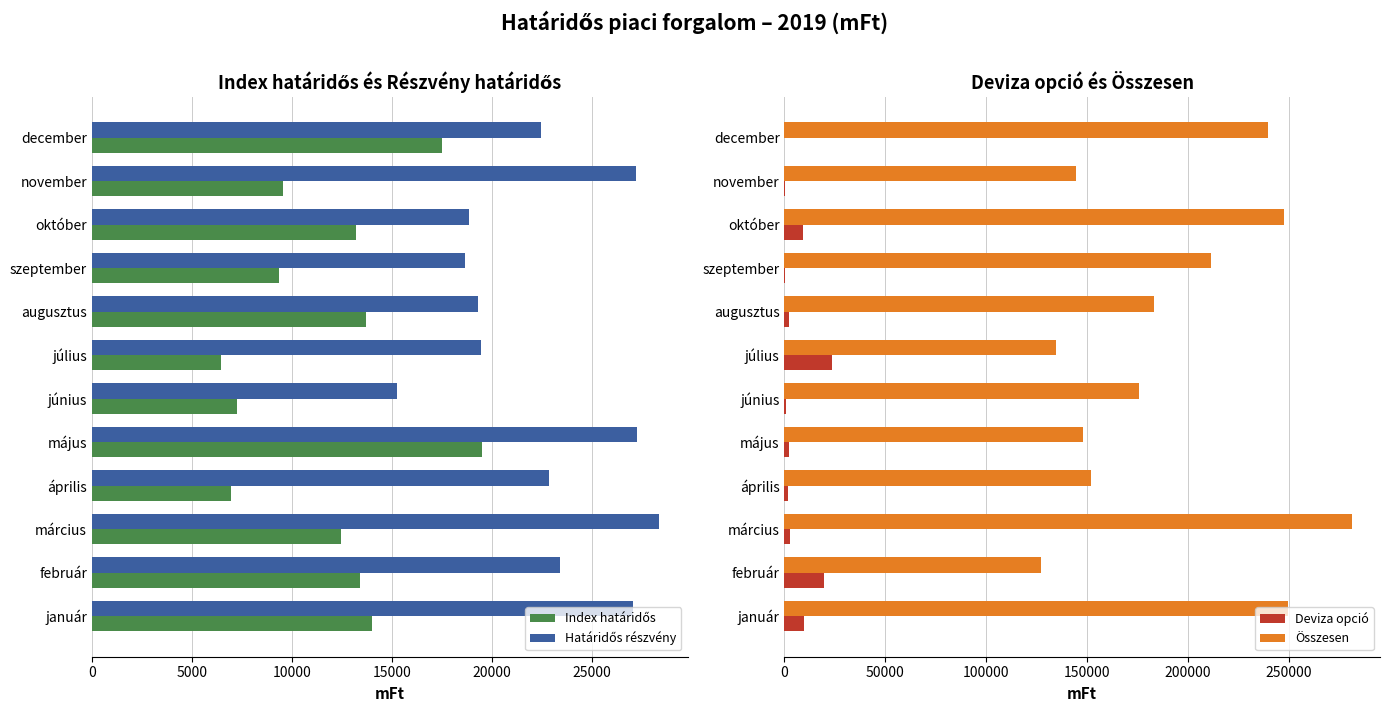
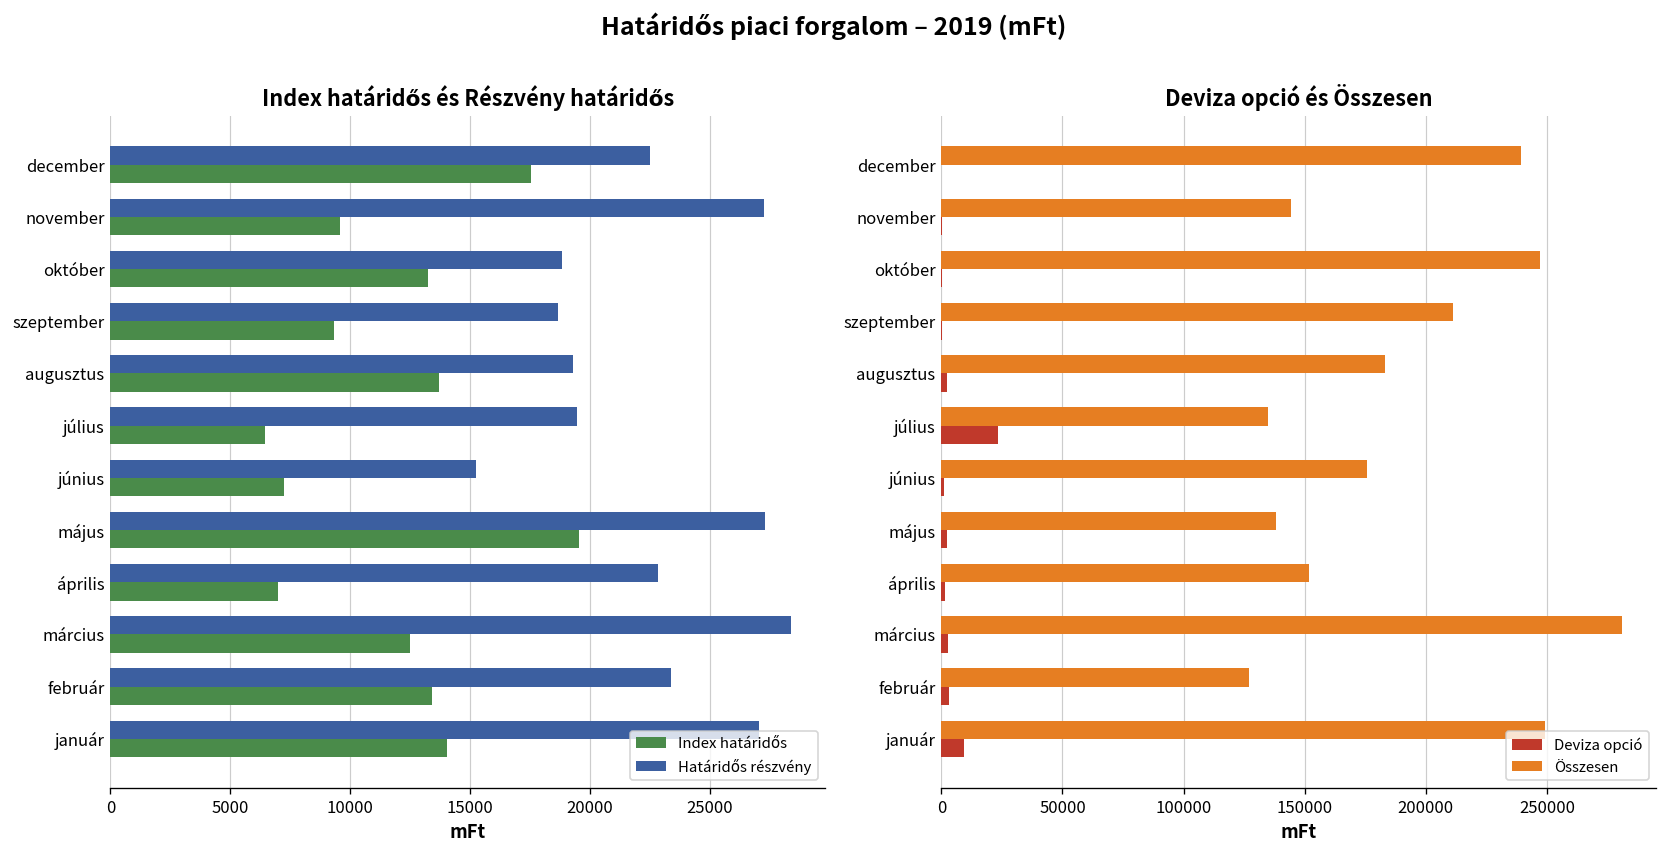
  {
    "Index határidős és Részvény határidős": {
      "Index határidős": {
        "december": 17500,
        "november": 9600,
        "október": 13200,
        "szeptember": 9300,
        "augusztus": 13700,
        "július": 6500,
        "június": 7200,
        "május": 19500,
        "április": 7000,
        "március": 12500,
        "február": 13400,
        "január": 14000
      },
      "Határidős részvény": {
        "december": 22500,
        "november": 27200,
        "október": 18800,
        "szeptember": 18700,
        "augusztus": 19300,
        "július": 19400,
        "június": 15200,
        "május": 27300,
        "április": 22800,
        "március": 28400,
        "február": 23400
      }
    },
    "Deviza opció és Összesen": {
      "Deviza opció": {
        "december": 0,
-       "október": 9000,
+       "október": 0,
        "augusztus": 2000,
        "július": 23000,
        "május": 2000,
        "április": 2000,
        "március": 3000,
-       "február": 20000,
+       "február": 3000,
        "január": 10000
      },
      "Összesen": {
        "december": 239000,
        "november": 144000,
        "október": 247000,
        "szeptember": 211000,
        "augusztus": 183000,
        "július": 135000,
        "június": 176000,
-       "május": 148000,
+       "május": 138000,
        "április": 152000,
        "március": 281000,
        "február": 127000
      }
    }
  }
